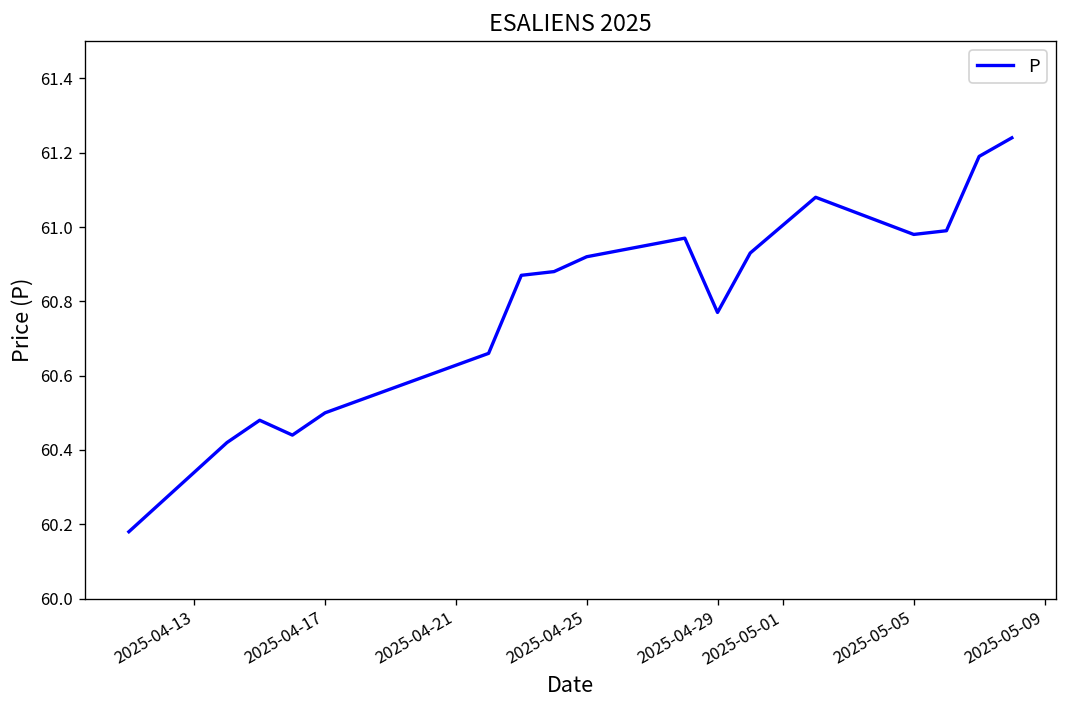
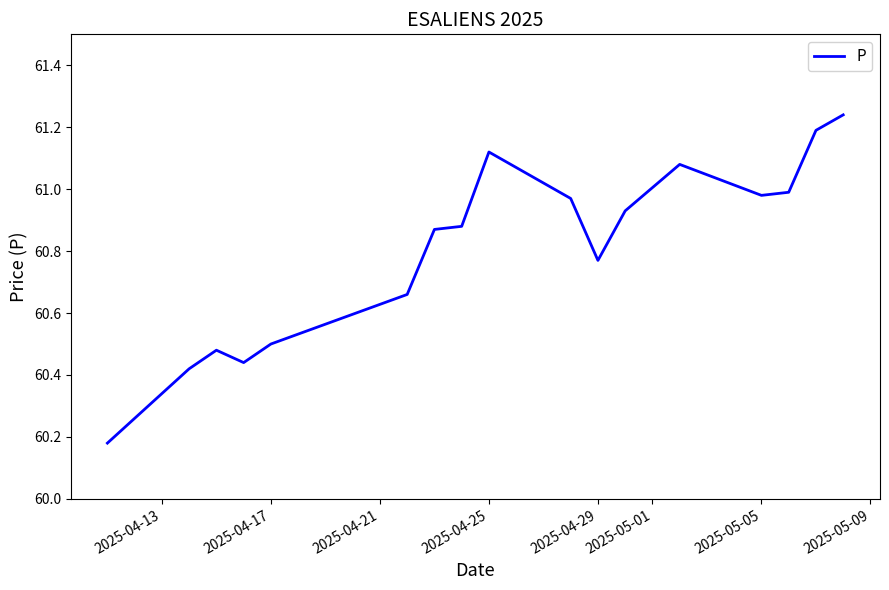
  {
    "2025-04-17": 60.50,
-   "2025-04-25": 60.92,
+   "2025-04-25": 61.12,
    "2025-04-29": 60.77,
    "2025-05-05": 60.98
  }
